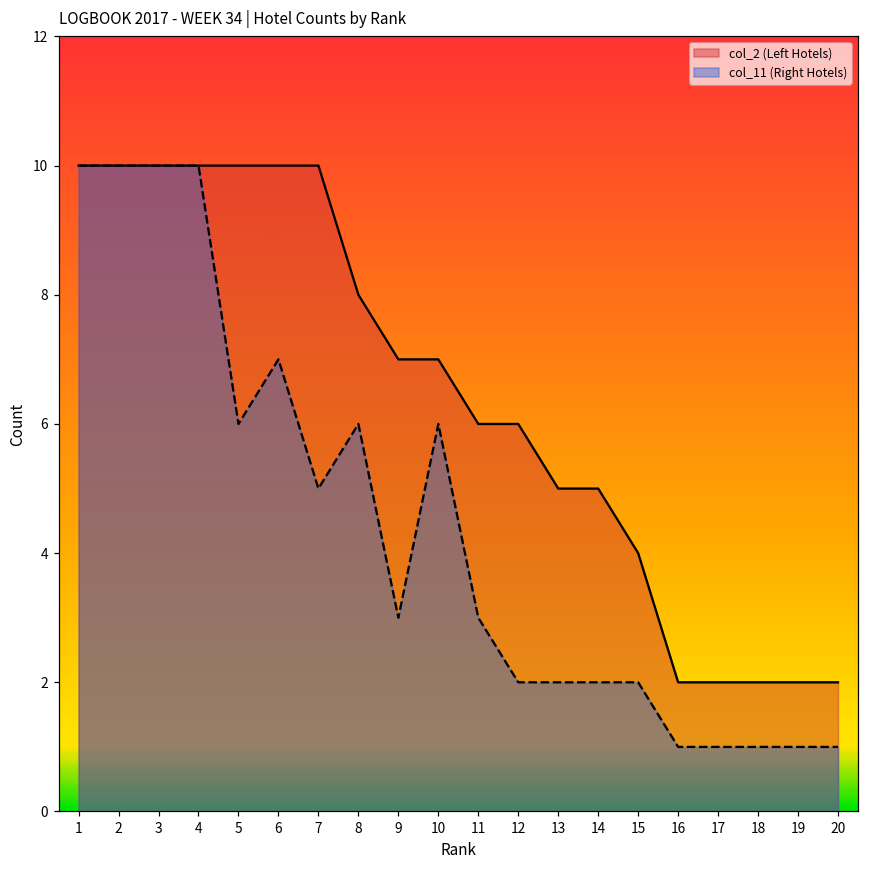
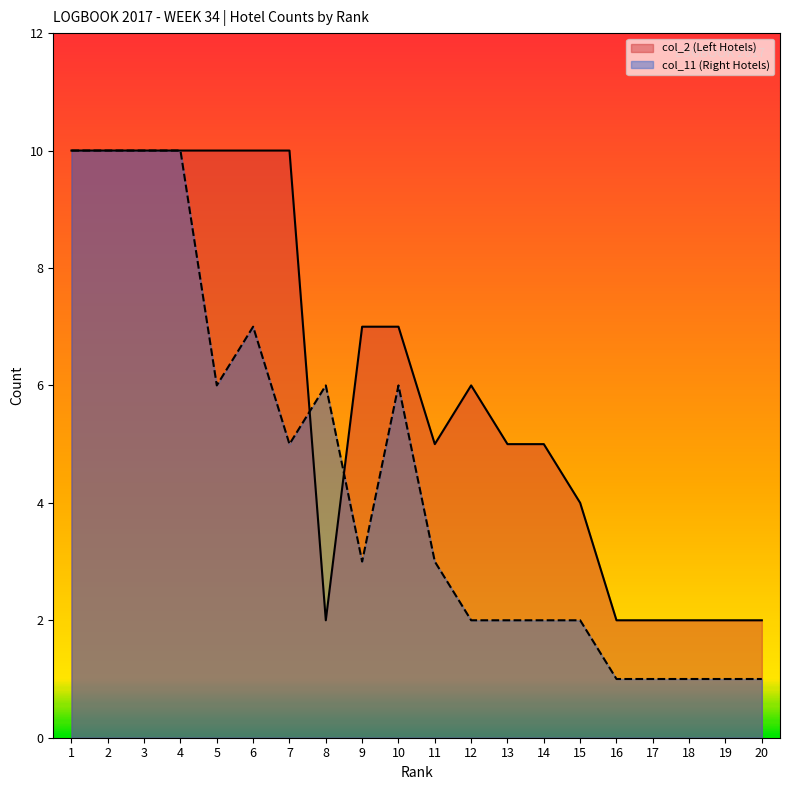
  {
    "col_2 (Left Hotels)": {
      "5": 10,
      "6": 10,
      "7": 10,
-     "8": 8,
+     "8": 2,
      "9": 7,
      "10": 7,
-     "11": 6,
+     "11": 5,
      "12": 6,
      "13": 5,
      "14": 5,
      "15": 4,
      "16": 2,
      "17": 2,
      "18": 2,
      "19": 2,
      "20": 2
    },
    "col_11 (Right Hotels)": {
      "5": 6,
      "6": 7,
      "7": 5,
      "8": 6,
      "9": 3,
      "10": 6,
      "11": 3,
      "12": 2,
      "13": 2,
      "14": 2,
      "15": 2,
      "16": 1,
      "17": 1,
      "18": 1,
      "19": 1,
      "20": 1
    }
  }
